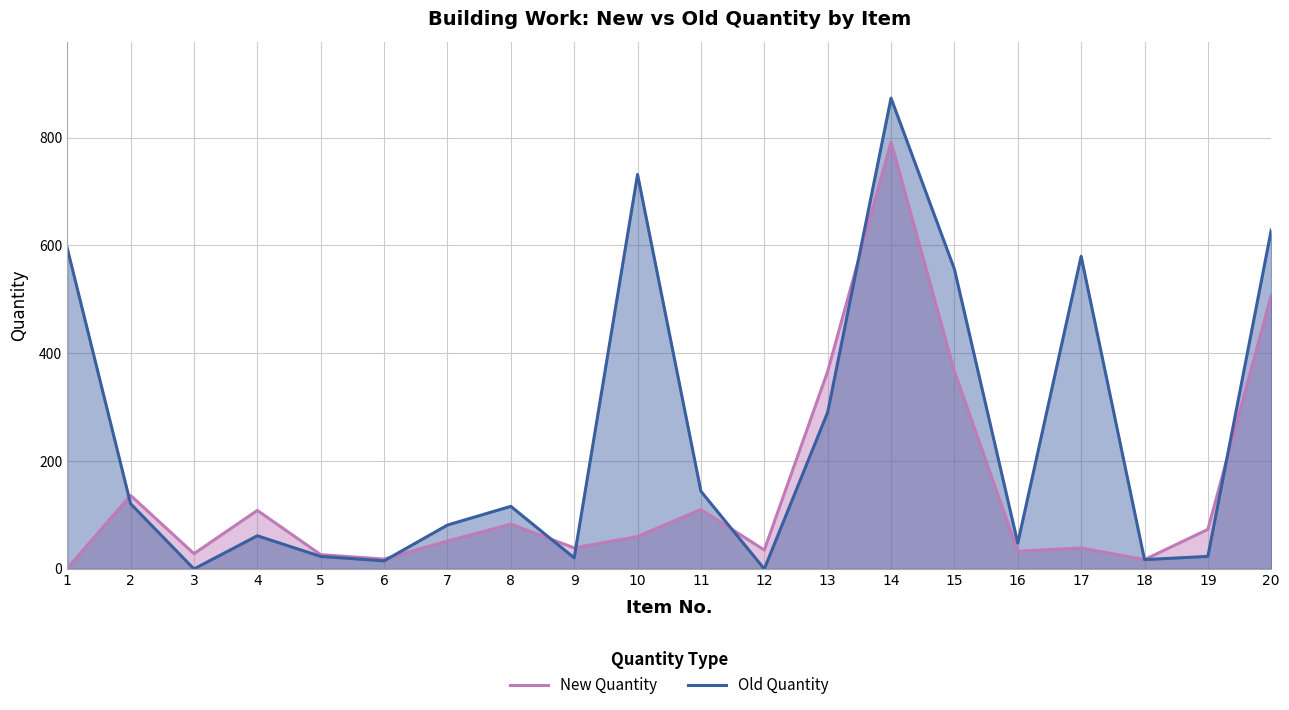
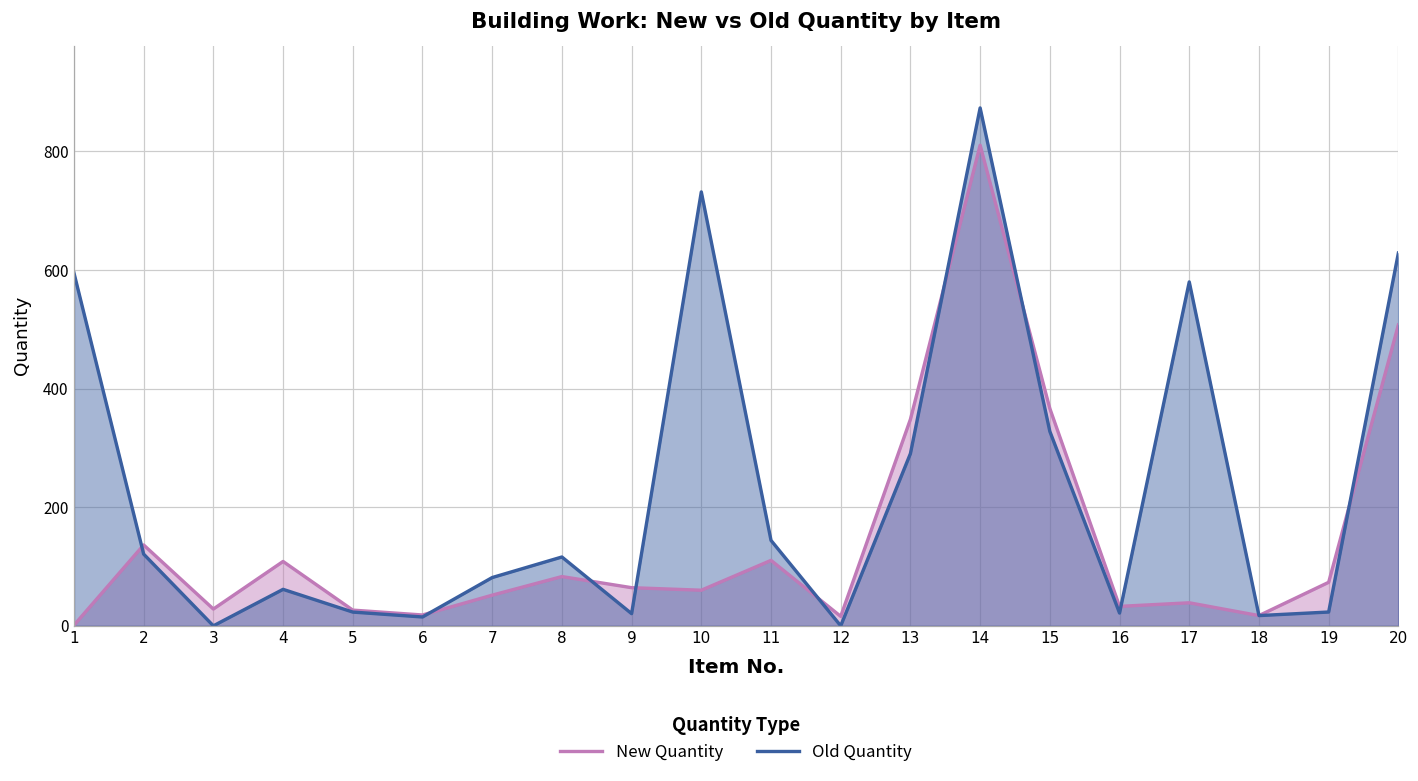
  {
    "New Quantity": {
      "1": 0,
      "2": 140,
      "3": 30,
      "4": 110,
      "7": 50,
      "8": 80,
-     "9": 40,
+     "9": 60,
      "10": 60,
      "11": 110,
-     "12": 40,
-     "13": 370,
-     "14": 790,
+     "12": 20,
+     "13": 350,
+     "14": 810,
      "15": 370,
      "16": 30,
      "17": 40,
      "19": 70,
      "20": 510
    },
    "Old Quantity": {
      "1": 600,
      "2": 120,
      "3": 0,
      "4": 60,
      "7": 80,
      "8": 120,
      "9": 20,
      "10": 730,
      "11": 140,
      "12": 0,
      "13": 290,
      "14": 870,
-     "15": 560,
-     "16": 50,
+     "15": 330,
+     "16": 20,
      "17": 580,
      "19": 20,
      "20": 630
    }
  }
